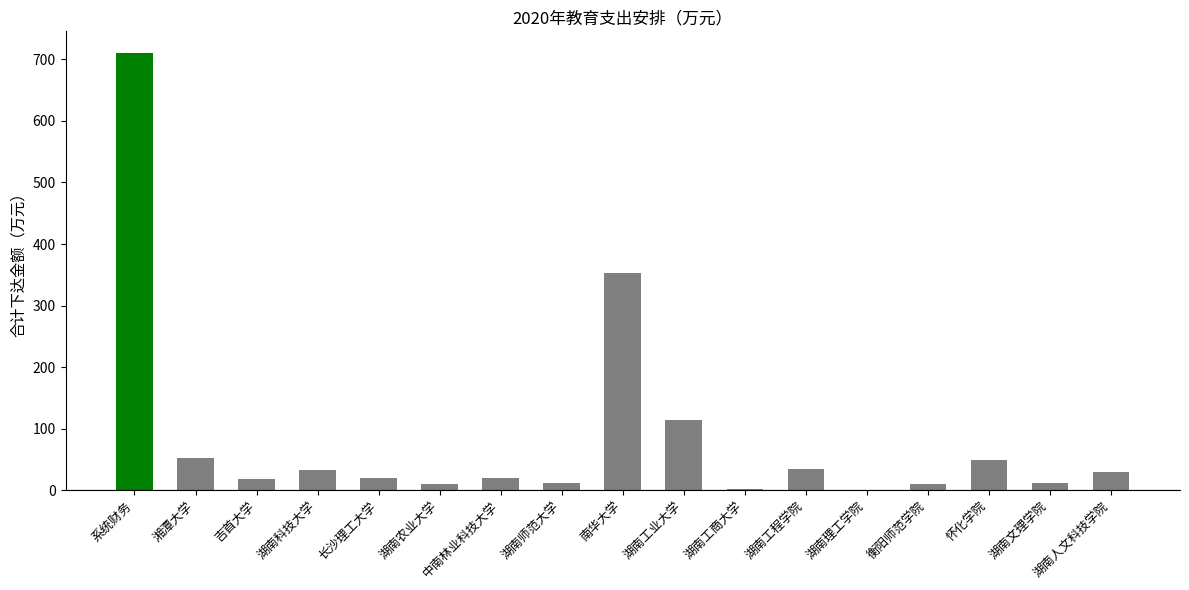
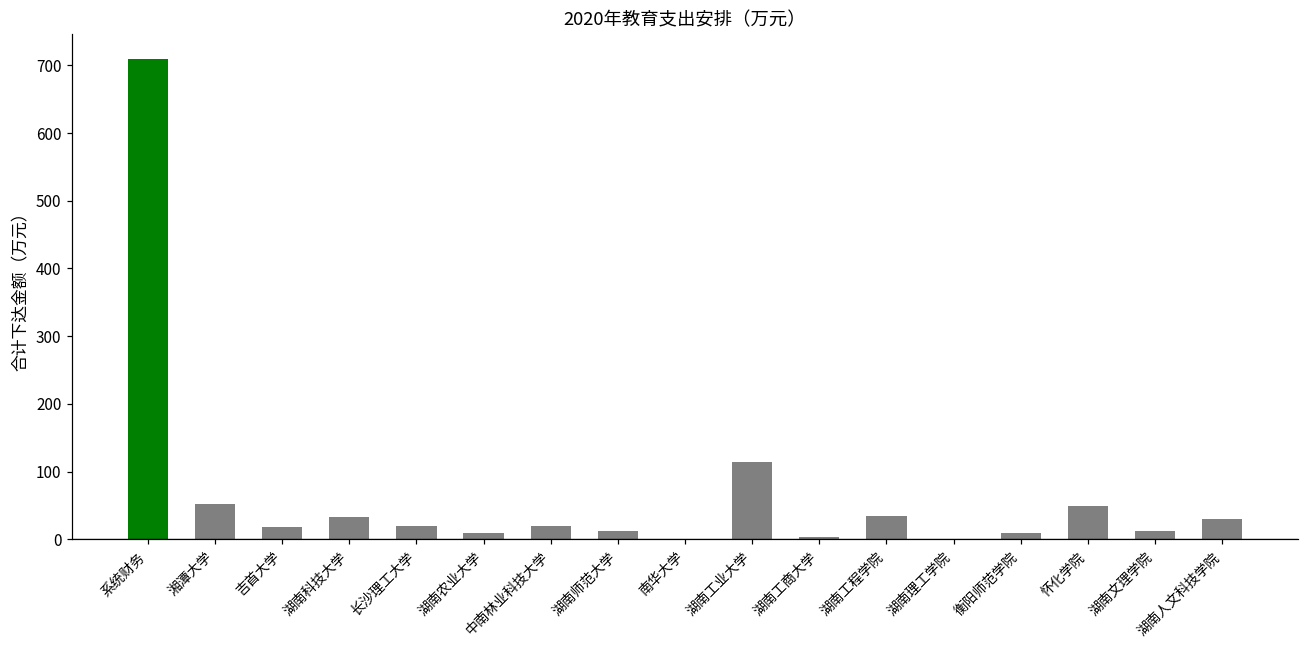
  {
    "系统财务": 710,
    "湘潭大学": 50,
    "吉首大学": 20,
    "湖南科技大学": 30,
    "长沙理工大学": 20,
    "湖南农业大学": 10,
    "中南林业科技大学": 20,
    "湖南师范大学": 10,
-   "南华大学": 350,
+   "南华大学": 0,
    "湖南工业大学": 120,
    "湖南工程学院": 30,
    "衡阳师范学院": 10,
    "怀化学院": 50,
    "湖南文理学院": 10,
    "湖南人文科技学院": 30
  }
